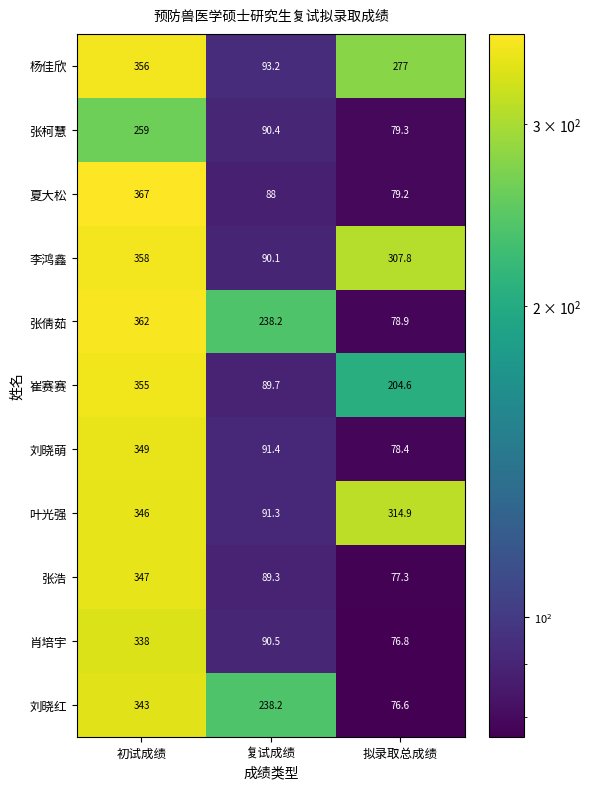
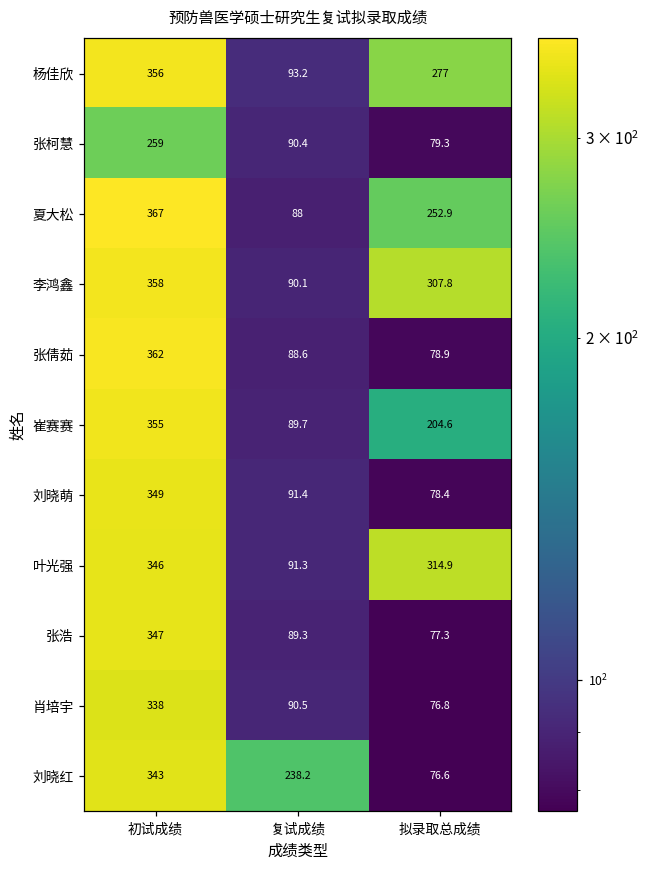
  {
    "杨佳欣": {
      "初试成绩": 356,
      "复试成绩": 93.2,
      "拟录取总成绩": 277
    },
    "张柯慧": {
      "初试成绩": 259,
      "复试成绩": 90.4,
      "拟录取总成绩": 79.3
    },
    "夏大松": {
      "初试成绩": 367,
      "复试成绩": 88,
-     "拟录取总成绩": 79.2
+     "拟录取总成绩": 252.9
    },
    "李鸿鑫": {
      "初试成绩": 358,
      "复试成绩": 90.1,
      "拟录取总成绩": 307.8
    },
    "张倩茹": {
      "初试成绩": 362,
-     "复试成绩": 238.2,
+     "复试成绩": 88.6,
      "拟录取总成绩": 78.9
    },
    "崔赛赛": {
      "初试成绩": 355,
      "复试成绩": 89.7,
      "拟录取总成绩": 204.6
    },
    "刘晓萌": {
      "初试成绩": 349,
      "复试成绩": 91.4,
      "拟录取总成绩": 78.4
    },
    "叶光强": {
      "初试成绩": 346,
      "复试成绩": 91.3,
      "拟录取总成绩": 314.9
    },
    "张浩": {
      "初试成绩": 347,
      "复试成绩": 89.3,
      "拟录取总成绩": 77.3
    },
    "肖培宇": {
      "初试成绩": 338,
      "复试成绩": 90.5,
      "拟录取总成绩": 76.8
    },
    "刘晓红": {
      "初试成绩": 343,
      "复试成绩": 238.2,
      "拟录取总成绩": 76.6
    }
  }
